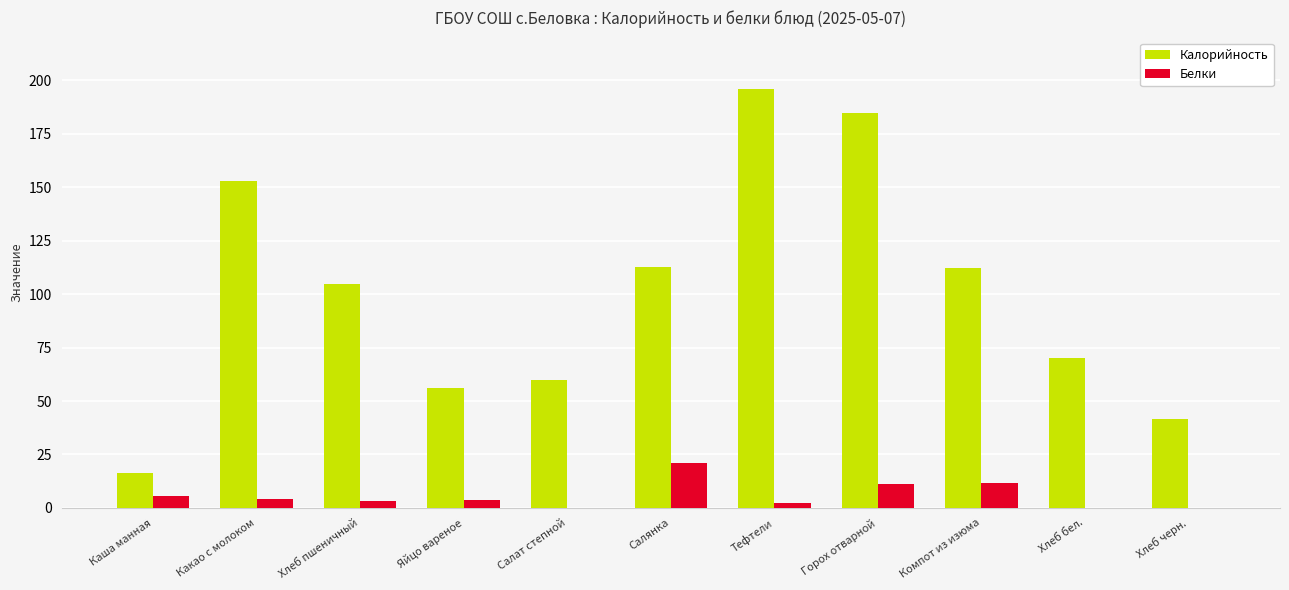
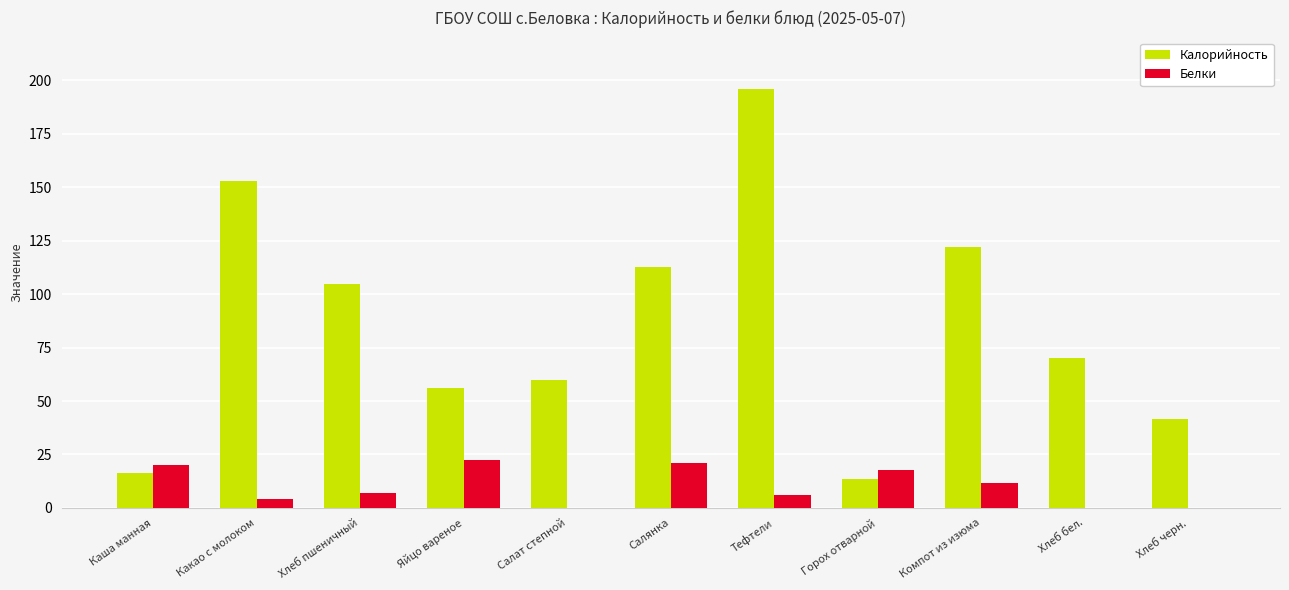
  {
    "Калорийность": {
      "Каша манная": 16,
      "Какао с молоком": 153,
      "Хлеб пшеничный": 105,
      "Яйцо вареное": 56,
      "Салат степной": 60,
      "Салянка": 113,
      "Тефтели": 196,
-     "Горох отварной": 185,
-     "Компот из изюма": 112,
+     "Горох отварной": 14,
+     "Компот из изюма": 122,
      "Хлеб бел.": 70,
      "Хлеб черн.": 42
    },
    "Белки": {
-     "Каша манная": 6,
+     "Каша манная": 20,
      "Какао с молоком": 4,
-     "Хлеб пшеничный": 3,
-     "Яйцо вареное": 4,
+     "Хлеб пшеничный": 7,
+     "Яйцо вареное": 22,
      "Салат степной": 0,
      "Салянка": 21,
-     "Тефтели": 2,
-     "Горох отварной": 11,
+     "Тефтели": 6,
+     "Горох отварной": 18,
      "Компот из изюма": 12,
      "Хлеб бел.": 0,
      "Хлеб черн.": 0
    }
  }
